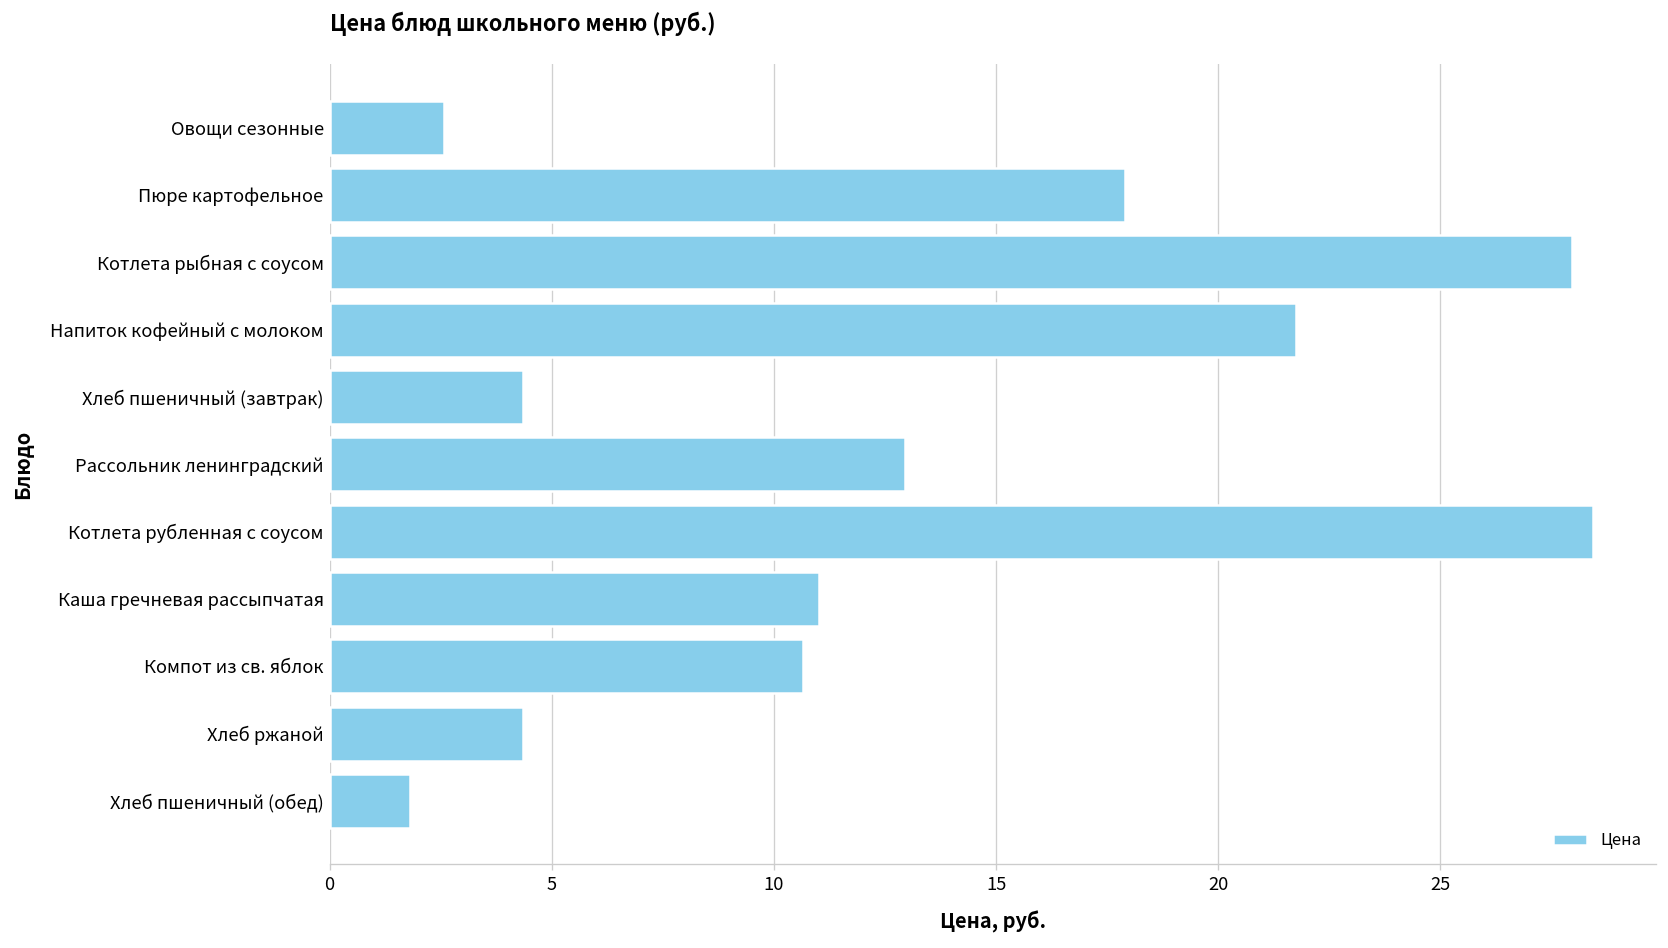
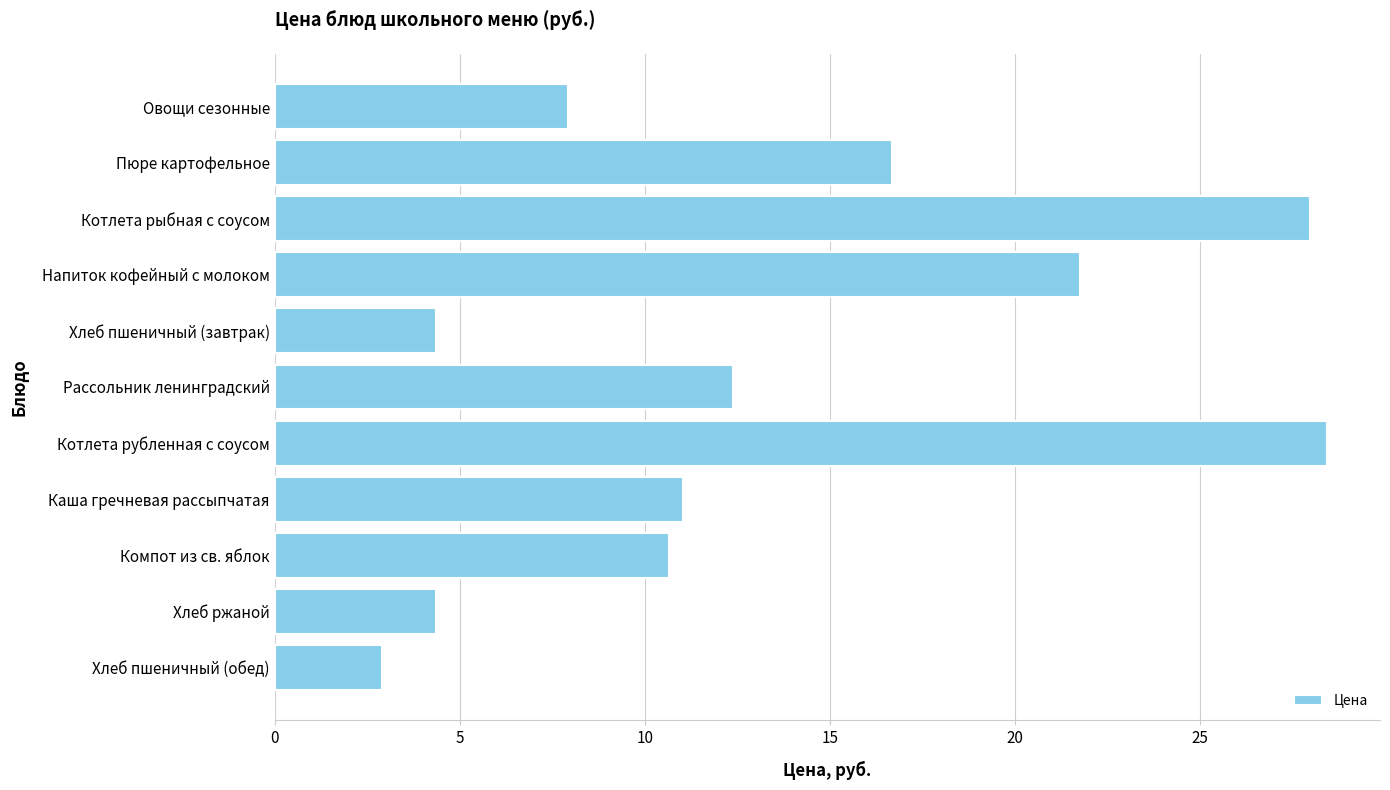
  {
-   "Овощи сезонные": 2.6,
-   "Пюре картофельное": 17.9,
+   "Овощи сезонные": 7.9,
+   "Пюре картофельное": 16.7,
    "Котлета рыбная с соусом": 28.0,
    "Напиток кофейный с молоком": 21.8,
    "Хлеб пшеничный (завтрак)": 4.4,
-   "Рассольник ленинградский": 13.0,
+   "Рассольник ленинградский": 12.4,
    "Котлета рубленная с соусом": 28.4,
    "Каша гречневая рассыпчатая": 11.0,
    "Компот из св. яблок": 10.7,
    "Хлеб ржаной": 4.4,
-   "Хлеб пшеничный (обед)": 1.8
+   "Хлеб пшеничный (обед)": 2.9
  }
